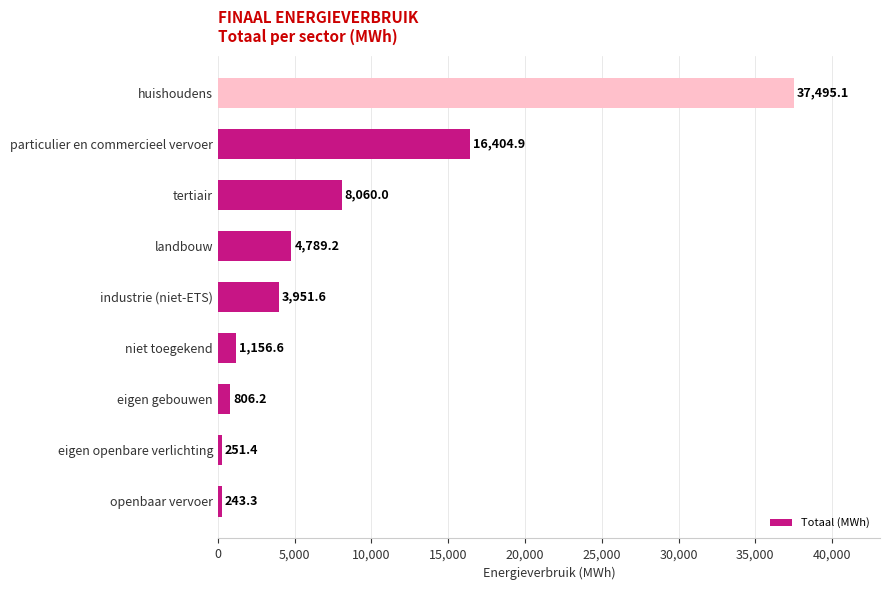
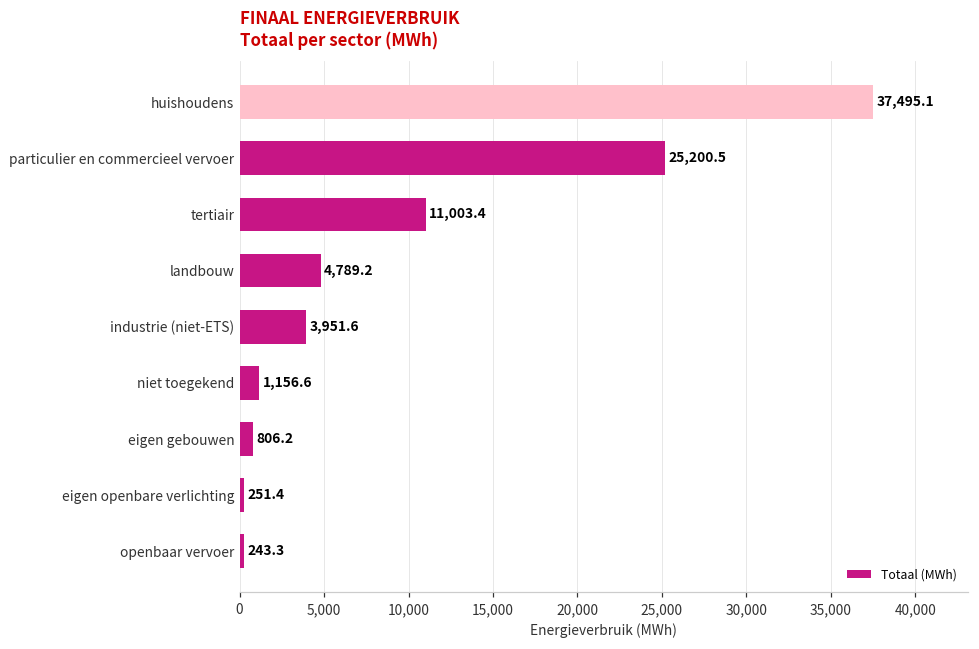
  {
    "huishoudens": "37,495.1",
-   "particulier en commercieel vervoer": "16,404.9",
-   "tertiair": "8,060.0",
+   "particulier en commercieel vervoer": "25,200.5",
+   "tertiair": "11,003.4",
    "landbouw": "4,789.2",
    "industrie (niet-ETS)": "3,951.6",
    "niet toegekend": "1,156.6",
    "eigen gebouwen": "806.2",
    "eigen openbare verlichting": "251.4",
    "openbaar vervoer": "243.3"
  }
